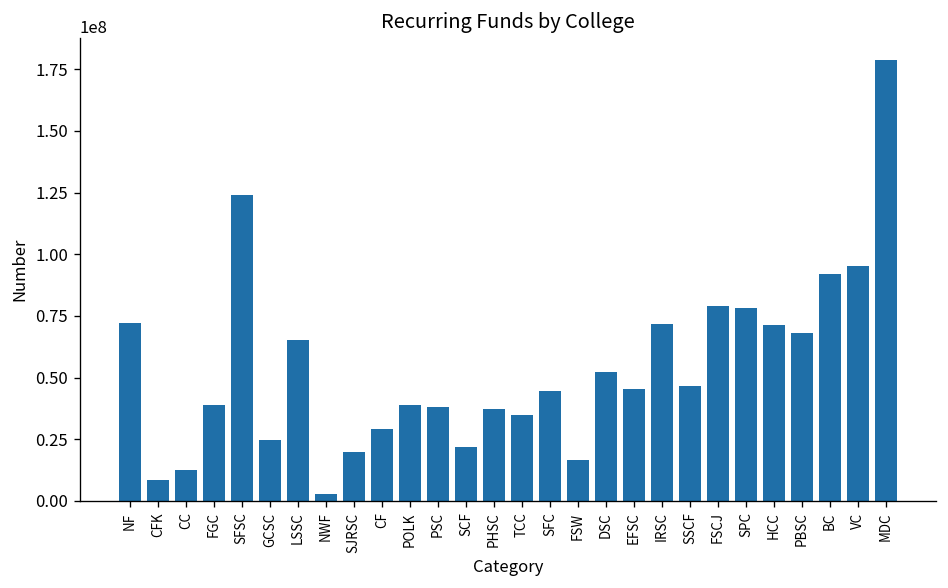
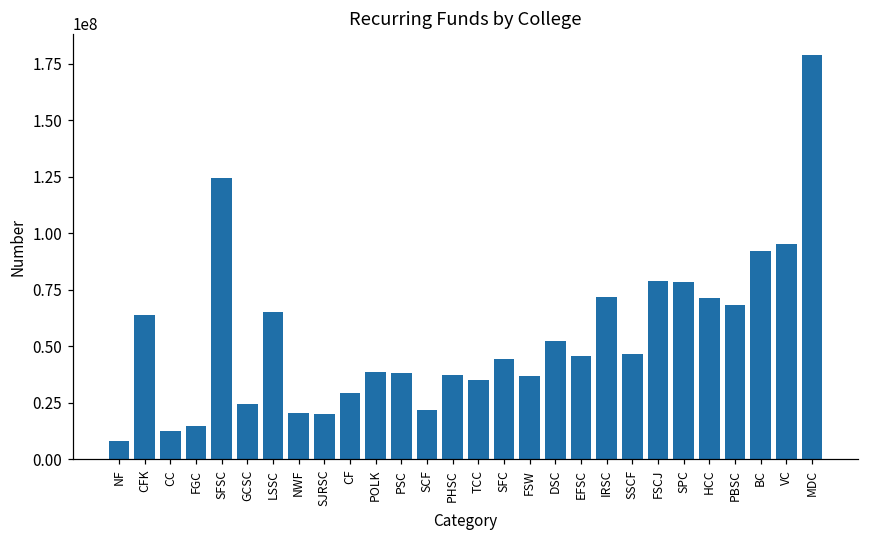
  {
-   "NF": 72000000,
-   "CFK": 8000000,
+   "NF": 8000000,
+   "CFK": 64000000,
    "CC": 13000000,
-   "FGC": 39000000,
+   "FGC": 15000000,
    "SFSC": 124000000,
    "GCSC": 25000000,
    "LSSC": 65000000,
-   "NWF": 3000000,
+   "NWF": 21000000,
    "SJRSC": 20000000,
    "CF": 29000000,
    "POLK": 39000000,
    "PSC": 38000000,
    "SCF": 22000000,
    "PHSC": 37000000,
    "TCC": 35000000,
    "SFC": 44000000,
-   "FSW": 17000000,
+   "FSW": 37000000,
    "DSC": 52000000,
    "EFSC": 45000000,
    "IRSC": 72000000,
    "SSCF": 47000000,
    "FSCJ": 79000000,
    "SPC": 78000000,
    "HCC": 71000000,
    "PBSC": 68000000,
    "BC": 92000000,
    "VC": 95000000,
    "MDC": 179000000
  }
